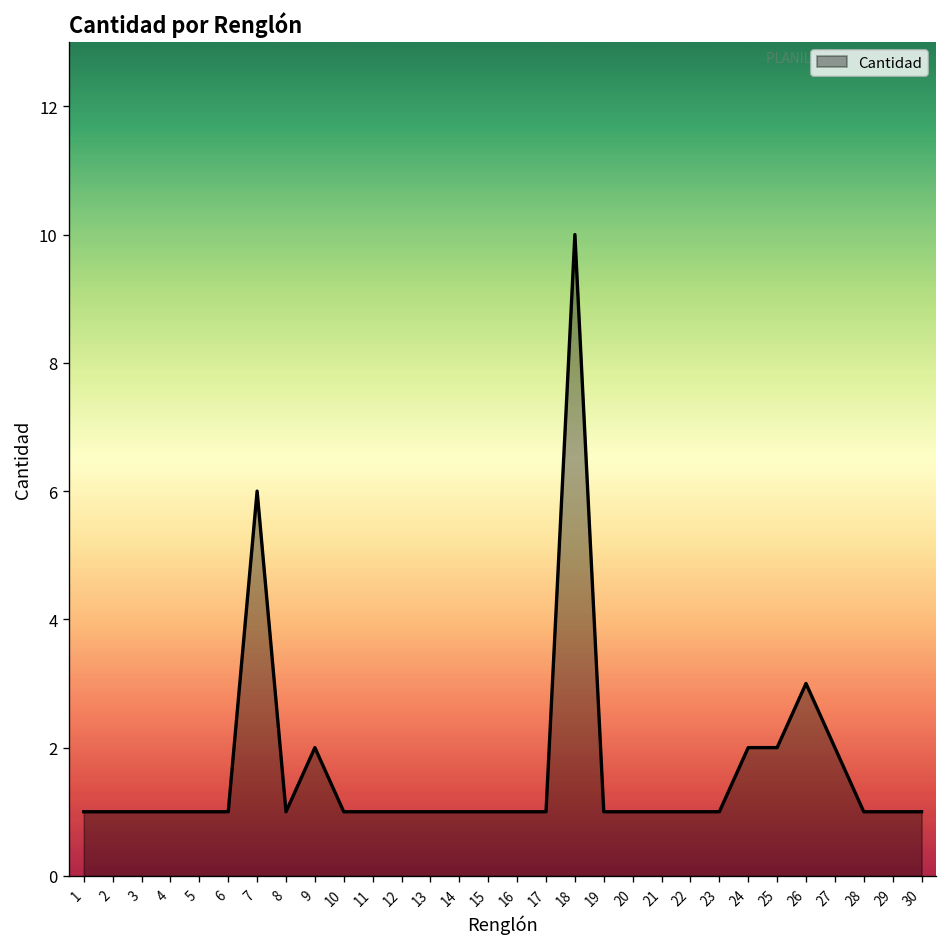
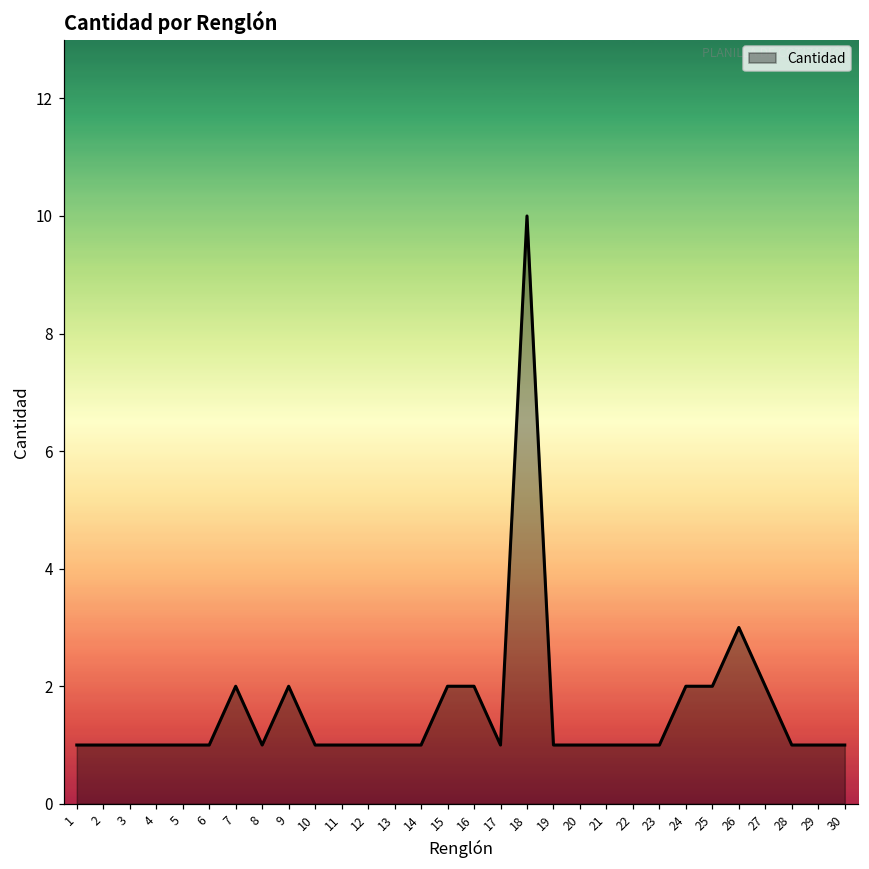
  {
    "1": 1,
    "2": 1,
    "3": 1,
    "4": 1,
    "5": 1,
    "6": 1,
-   "7": 6,
+   "7": 2,
    "8": 1,
    "9": 2,
    "10": 1,
    "11": 1,
    "12": 1,
    "13": 1,
    "14": 1,
-   "15": 1,
-   "16": 1,
+   "15": 2,
+   "16": 2,
    "17": 1,
    "18": 10,
    "19": 1,
    "20": 1,
    "21": 1,
    "22": 1,
    "23": 1,
    "24": 2,
    "25": 2,
    "26": 3,
    "27": 2,
    "28": 1,
    "29": 1,
    "30": 1
  }
